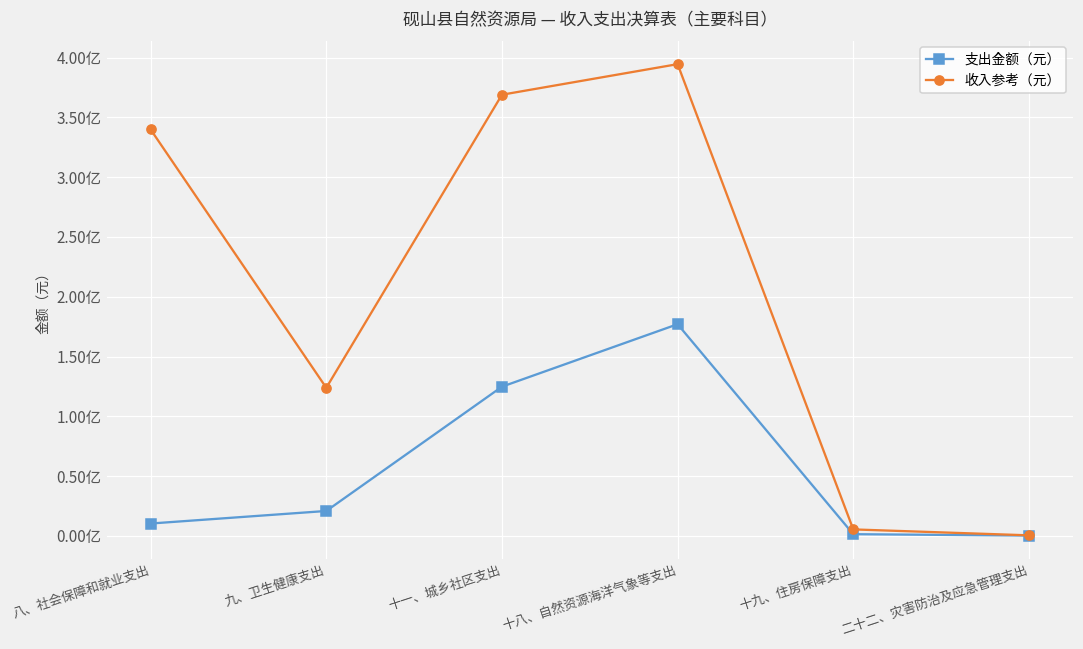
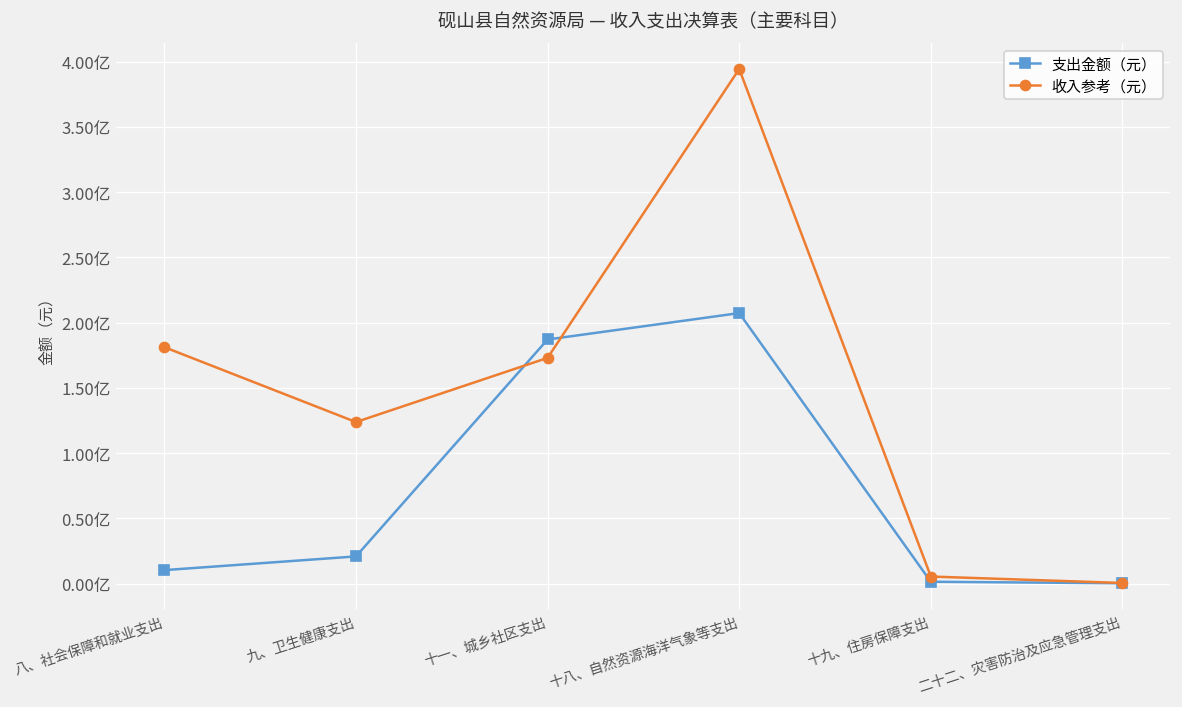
  {
    "支出金额（元）": {
      "八、社会保障和就业支出": "0.10亿",
      "九、卫生健康支出": "0.21亿",
-     "十一、城乡社区支出": "1.25亿",
-     "十八、自然资源海洋气象等支出": "1.77亿",
+     "十一、城乡社区支出": "1.87亿",
+     "十八、自然资源海洋气象等支出": "2.07亿",
      "十九、住房保障支出": "0.01亿"
    },
    "收入参考（元）": {
-     "八、社会保障和就业支出": "3.40亿",
+     "八、社会保障和就业支出": "1.81亿",
      "九、卫生健康支出": "1.24亿",
-     "十一、城乡社区支出": "3.69亿",
+     "十一、城乡社区支出": "1.73亿",
      "十八、自然资源海洋气象等支出": "3.94亿",
      "十九、住房保障支出": "0.05亿"
    }
  }
